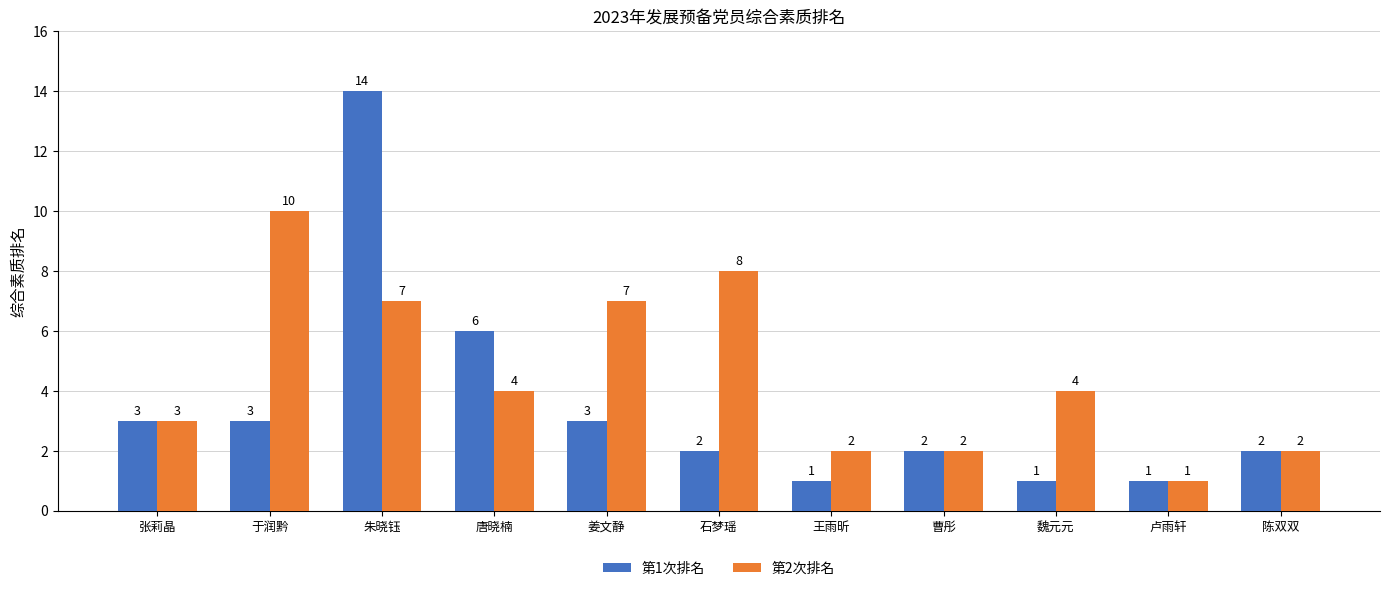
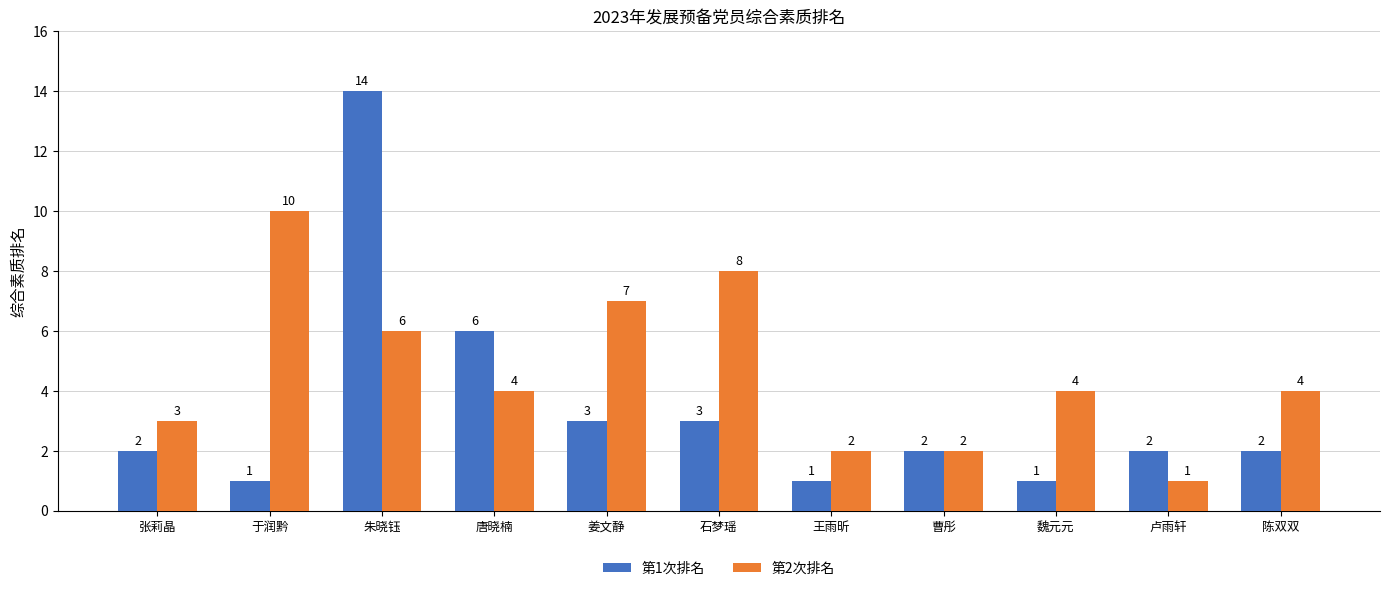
  {
    "第1次排名": {
-     "张莉晶": 3,
-     "于润黔": 3,
+     "张莉晶": 2,
+     "于润黔": 1,
      "朱晓钰": 14,
      "唐晓楠": 6,
      "姜文静": 3,
-     "石梦瑶": 2,
+     "石梦瑶": 3,
      "王雨昕": 1,
      "曹彤": 2,
      "魏元元": 1,
-     "卢雨轩": 1,
+     "卢雨轩": 2,
      "陈双双": 2
    },
    "第2次排名": {
      "张莉晶": 3,
      "于润黔": 10,
-     "朱晓钰": 7,
+     "朱晓钰": 6,
      "唐晓楠": 4,
      "姜文静": 7,
      "石梦瑶": 8,
      "王雨昕": 2,
      "曹彤": 2,
      "魏元元": 4,
      "卢雨轩": 1,
-     "陈双双": 2
+     "陈双双": 4
    }
  }
